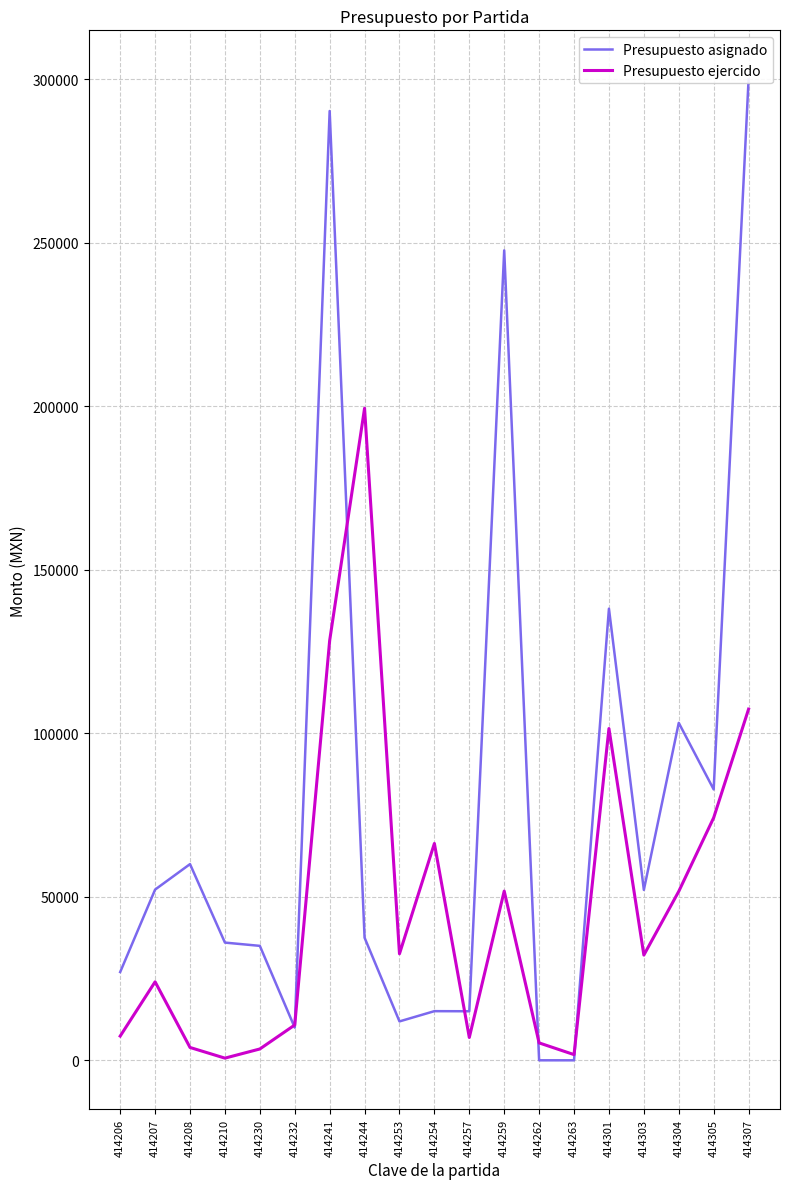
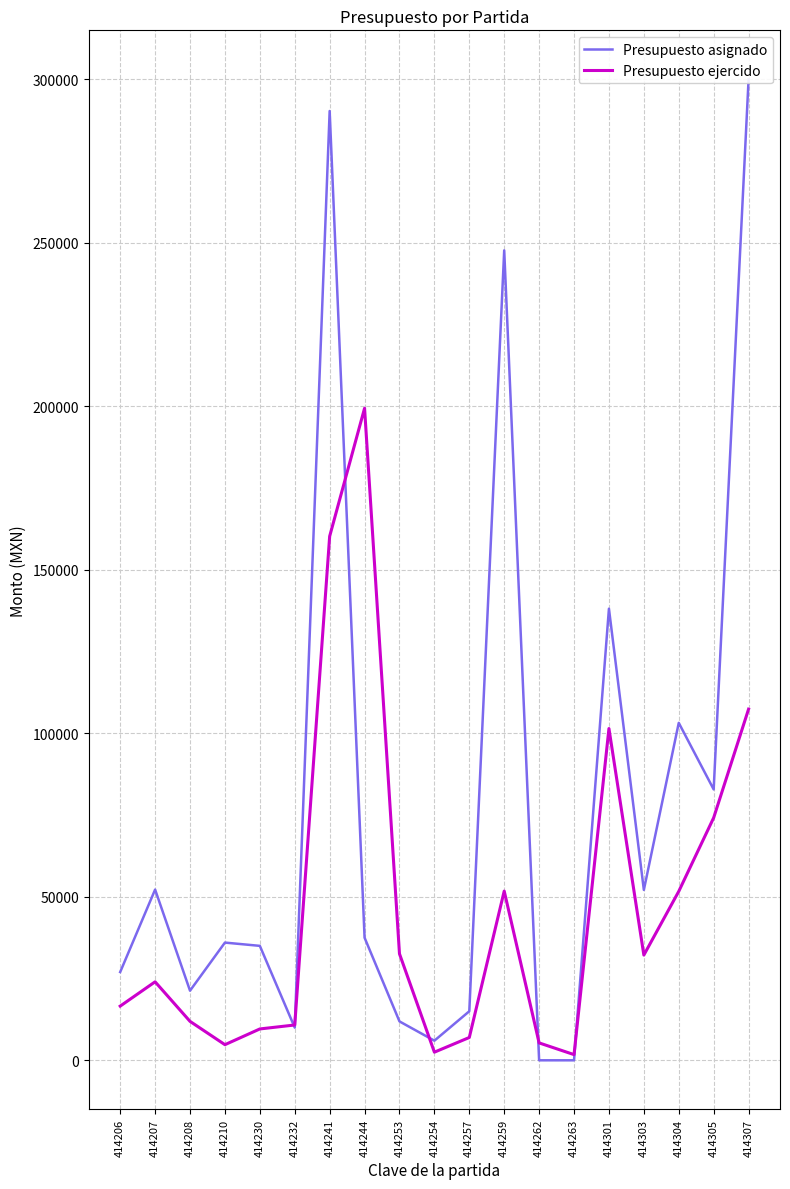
  {
    "Presupuesto asignado": {
      "414206": 27000,
      "414207": 52000,
-     "414208": 60000,
+     "414208": 21000,
      "414210": 36000,
      "414230": 35000,
      "414232": 10000,
      "414241": 290000,
      "414244": 38000,
      "414253": 12000,
-     "414254": 15000,
+     "414254": 6000,
      "414257": 15000,
      "414259": 248000,
      "414262": 0,
      "414263": 0,
      "414301": 138000,
      "414303": 52000,
      "414304": 103000,
      "414305": 83000
    },
    "Presupuesto ejercido": {
-     "414206": 7000,
+     "414206": 17000,
      "414207": 24000,
-     "414208": 4000,
-     "414210": 1000,
-     "414230": 3000,
+     "414208": 12000,
+     "414210": 5000,
+     "414230": 10000,
      "414232": 11000,
-     "414241": 128000,
+     "414241": 160000,
      "414244": 199000,
      "414253": 33000,
-     "414254": 66000,
+     "414254": 2000,
      "414257": 7000,
      "414259": 52000,
      "414262": 5000,
      "414263": 2000,
      "414301": 101000,
      "414303": 32000,
      "414304": 52000,
      "414305": 74000,
      "414307": 107000
    }
  }
